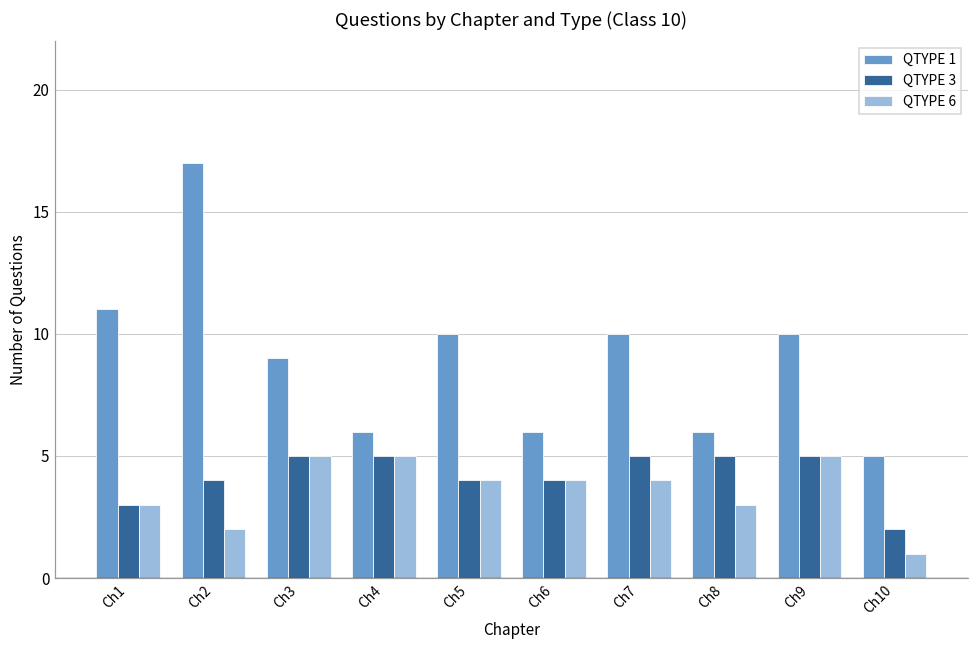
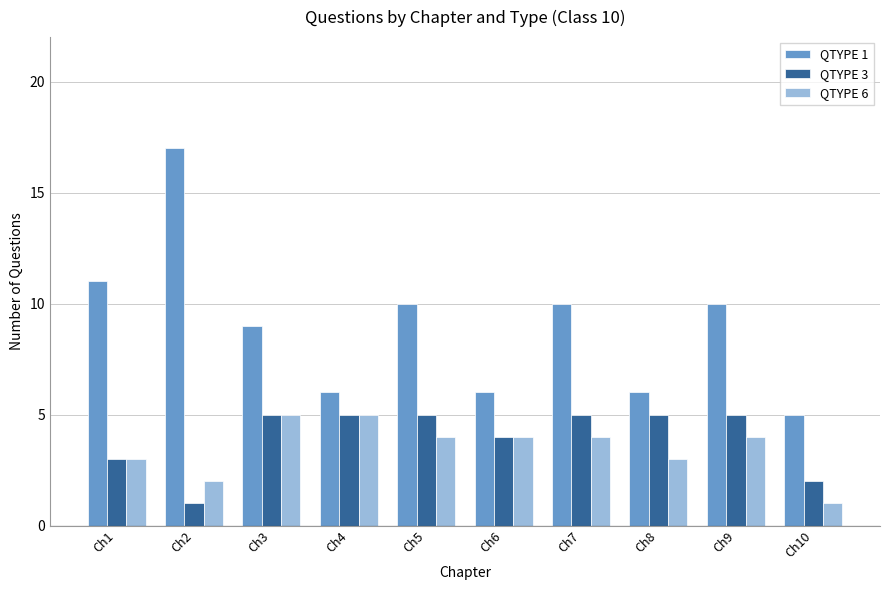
  {
    "QTYPE 1": {
      "Ch1": 11,
      "Ch2": 17,
      "Ch3": 9,
      "Ch4": 6,
      "Ch5": 10,
      "Ch6": 6,
      "Ch7": 10,
      "Ch8": 6,
      "Ch9": 10,
      "Ch10": 5
    },
    "QTYPE 3": {
      "Ch1": 3,
-     "Ch2": 4,
+     "Ch2": 1,
      "Ch3": 5,
      "Ch4": 5,
-     "Ch5": 4,
+     "Ch5": 5,
      "Ch6": 4,
      "Ch7": 5,
      "Ch8": 5,
      "Ch9": 5,
      "Ch10": 2
    },
    "QTYPE 6": {
      "Ch1": 3,
      "Ch2": 2,
      "Ch3": 5,
      "Ch4": 5,
      "Ch5": 4,
      "Ch6": 4,
      "Ch7": 4,
      "Ch8": 3,
-     "Ch9": 5,
+     "Ch9": 4,
      "Ch10": 1
    }
  }
